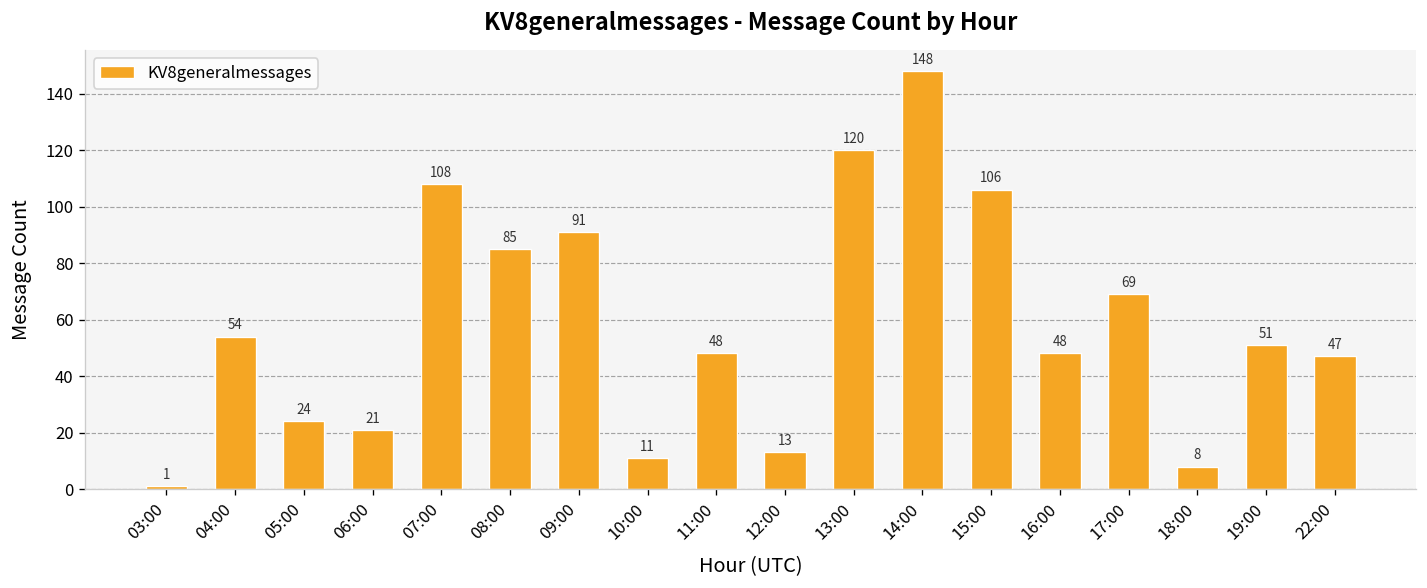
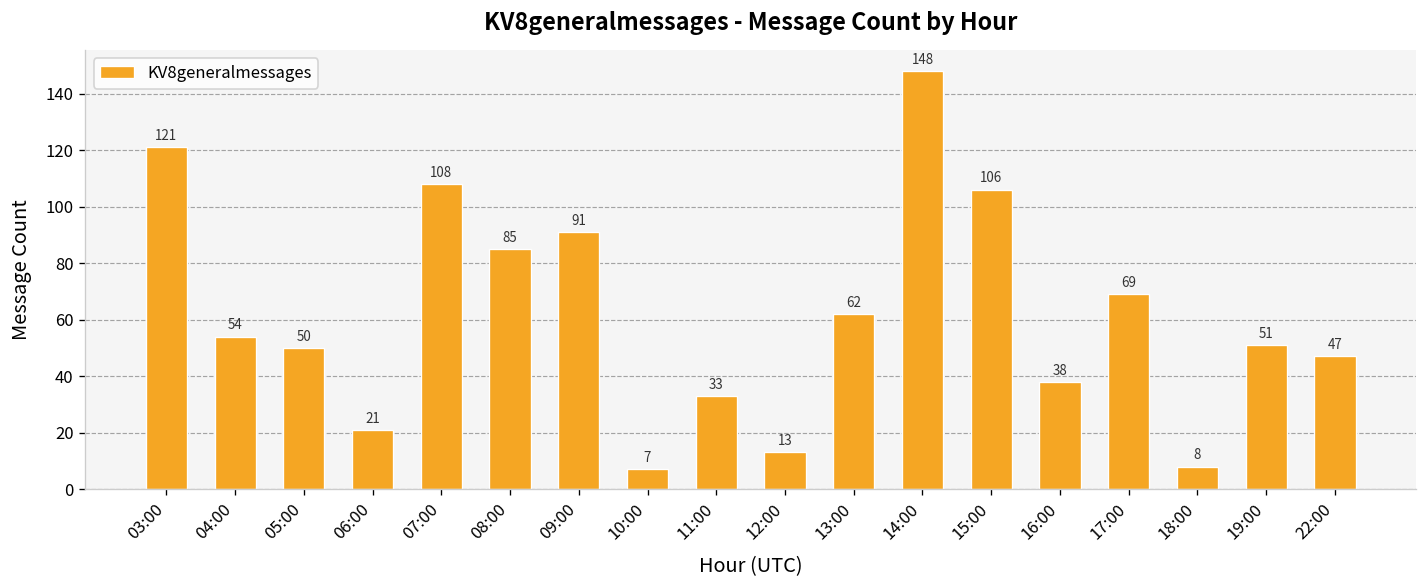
  {
-   "03:00": 1,
+   "03:00": 121,
    "04:00": 54,
-   "05:00": 24,
+   "05:00": 50,
    "06:00": 21,
    "07:00": 108,
    "08:00": 85,
    "09:00": 91,
-   "10:00": 11,
-   "11:00": 48,
+   "10:00": 7,
+   "11:00": 33,
    "12:00": 13,
-   "13:00": 120,
+   "13:00": 62,
    "14:00": 148,
    "15:00": 106,
-   "16:00": 48,
+   "16:00": 38,
    "17:00": 69,
    "18:00": 8,
    "19:00": 51,
    "22:00": 47
  }
